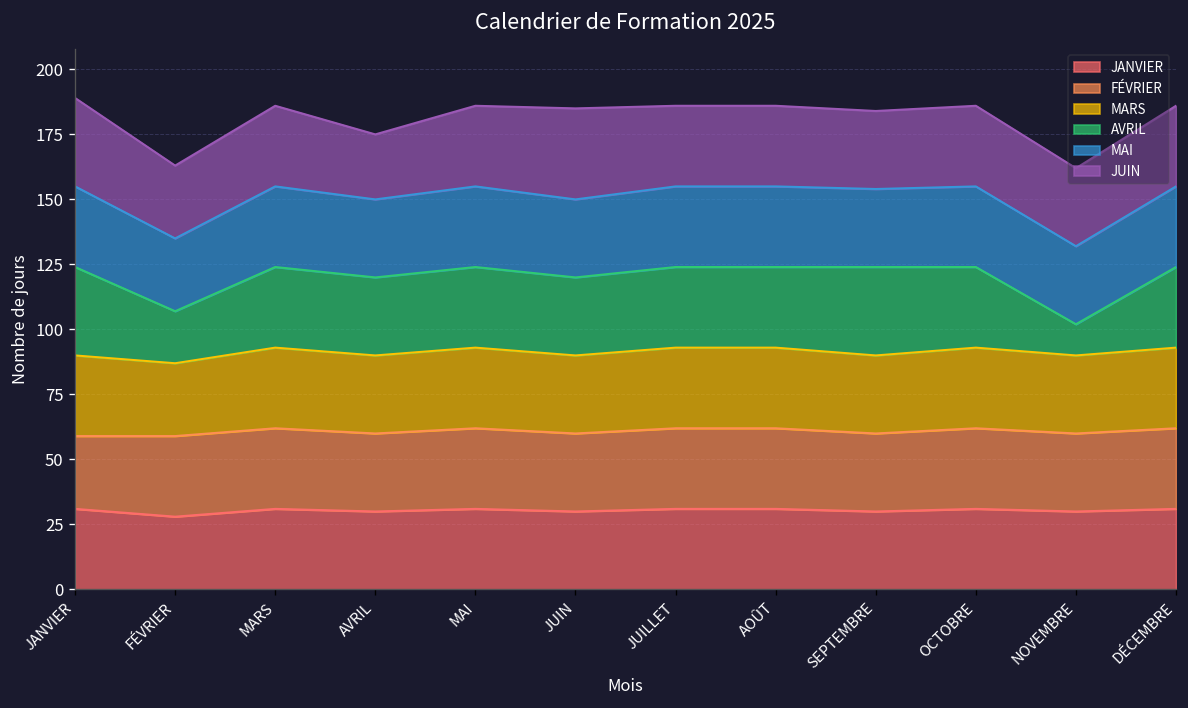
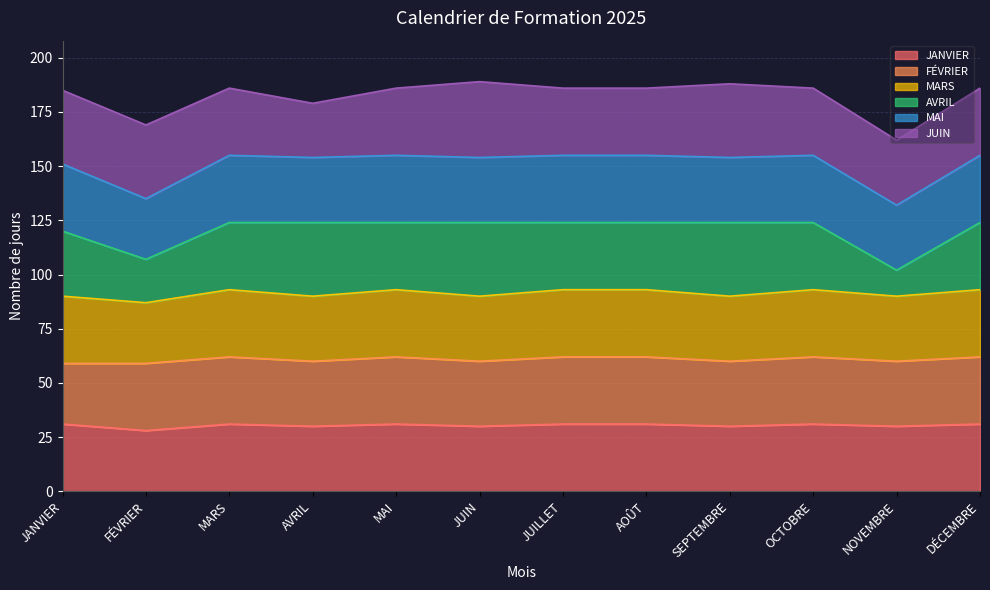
  {
    "MARS": {
      "JANVIER": 31,
      "FÉVRIER": 28,
      "MARS": 31,
      "AVRIL": 30,
      "MAI": 31,
      "JUIN": 30,
      "JUILLET": 31,
      "AOÛT": 31,
      "SEPTEMBRE": 30,
      "OCTOBRE": 31,
      "NOVEMBRE": 30,
      "DÉCEMBRE": 31
    },
    "AVRIL": {
-     "JANVIER": 34,
+     "JANVIER": 30,
      "FÉVRIER": 20,
      "MARS": 31,
-     "AVRIL": 30,
+     "AVRIL": 34,
      "MAI": 31,
-     "JUIN": 30,
+     "JUIN": 34,
      "JUILLET": 31,
      "AOÛT": 31,
      "SEPTEMBRE": 34,
      "OCTOBRE": 31,
      "NOVEMBRE": 12,
      "DÉCEMBRE": 31
    },
    "MAI": {
      "JANVIER": 31,
      "FÉVRIER": 28,
      "MARS": 31,
      "AVRIL": 30,
      "MAI": 31,
      "JUIN": 30,
      "JUILLET": 31,
      "AOÛT": 31,
      "SEPTEMBRE": 30,
      "OCTOBRE": 31,
      "NOVEMBRE": 30,
      "DÉCEMBRE": 31
    },
    "JUIN": {
      "JANVIER": 34,
-     "FÉVRIER": 28,
+     "FÉVRIER": 34,
      "MARS": 31,
      "AVRIL": 25,
      "MAI": 31,
      "JUIN": 35,
      "JUILLET": 31,
      "AOÛT": 31,
-     "SEPTEMBRE": 30,
+     "SEPTEMBRE": 34,
      "OCTOBRE": 31,
      "DÉCEMBRE": 31
    }
  }
